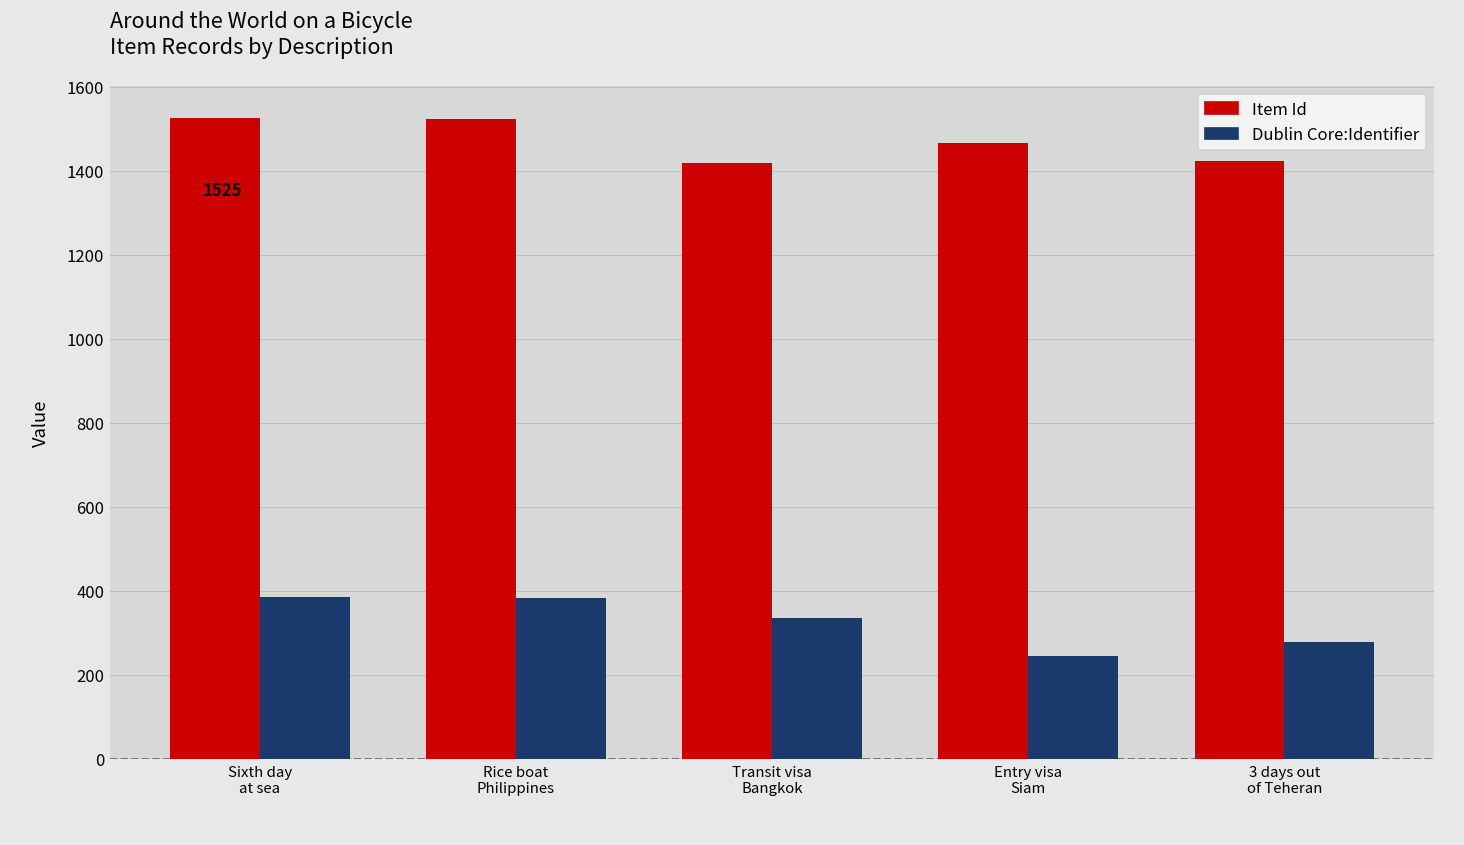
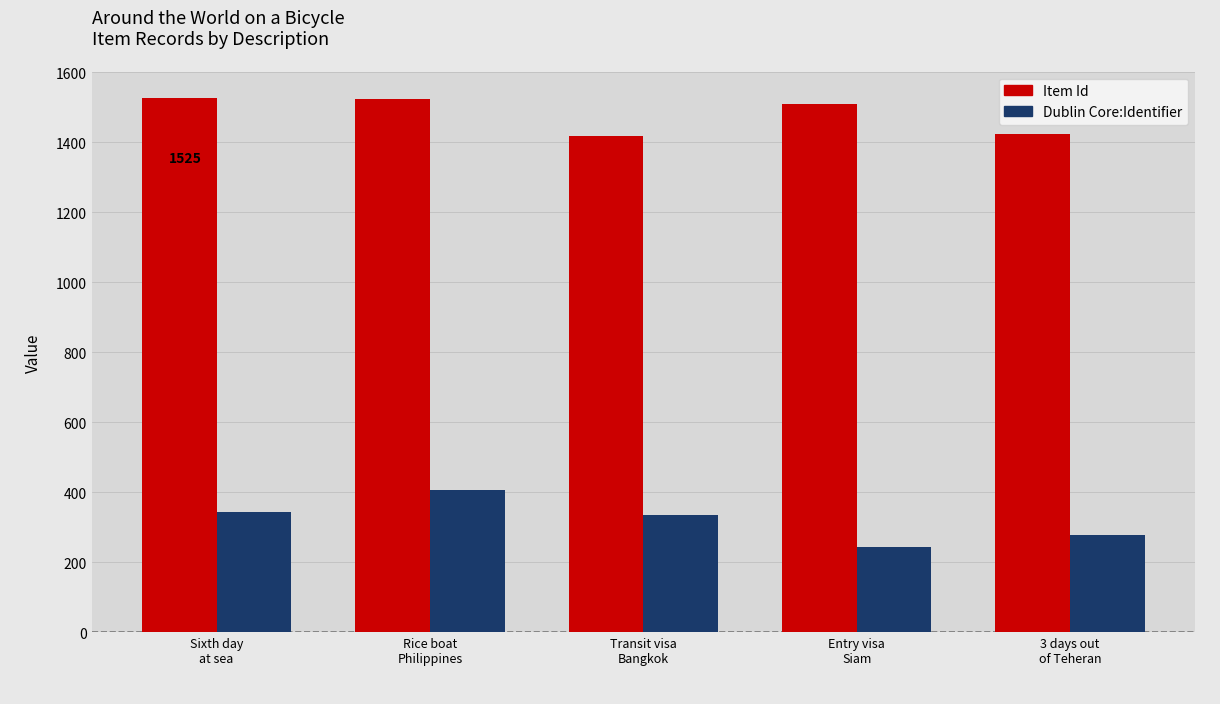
  {
    "Item Id": {
      "Rice boat Philippines": 1520,
      "Transit visa Bangkok": 1420,
-     "Entry visa Siam": 1470,
+     "Entry visa Siam": 1510,
      "3 days out of Teheran": 1420
    },
    "Dublin Core:Identifier": {
-     "Sixth day at sea": 380,
-     "Rice boat Philippines": 380,
+     "Sixth day at sea": 340,
+     "Rice boat Philippines": 410,
      "Transit visa Bangkok": 330,
      "Entry visa Siam": 240,
      "3 days out of Teheran": 280
    }
  }
